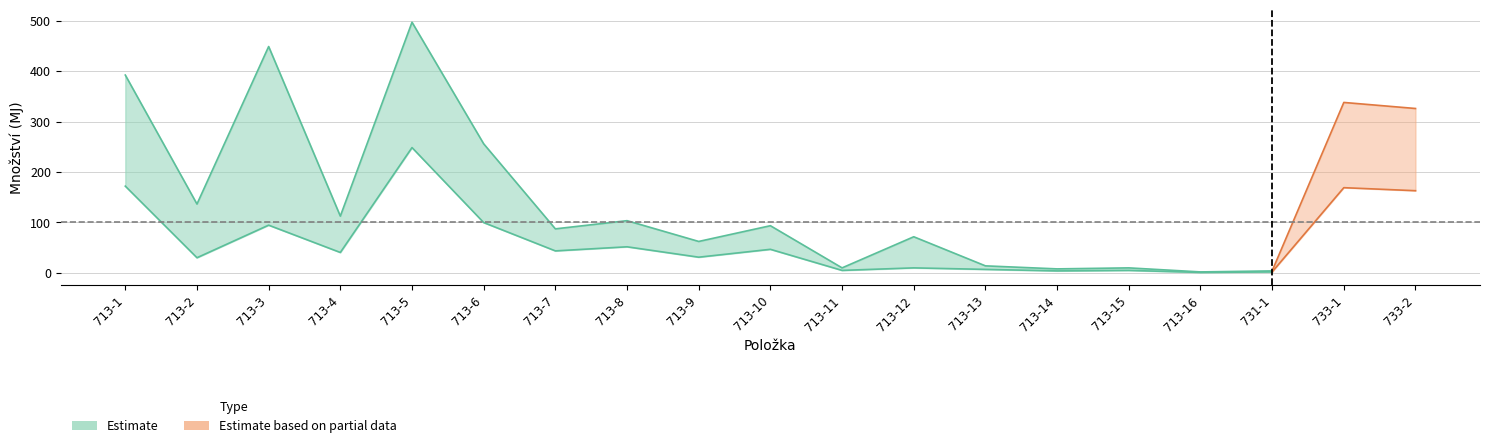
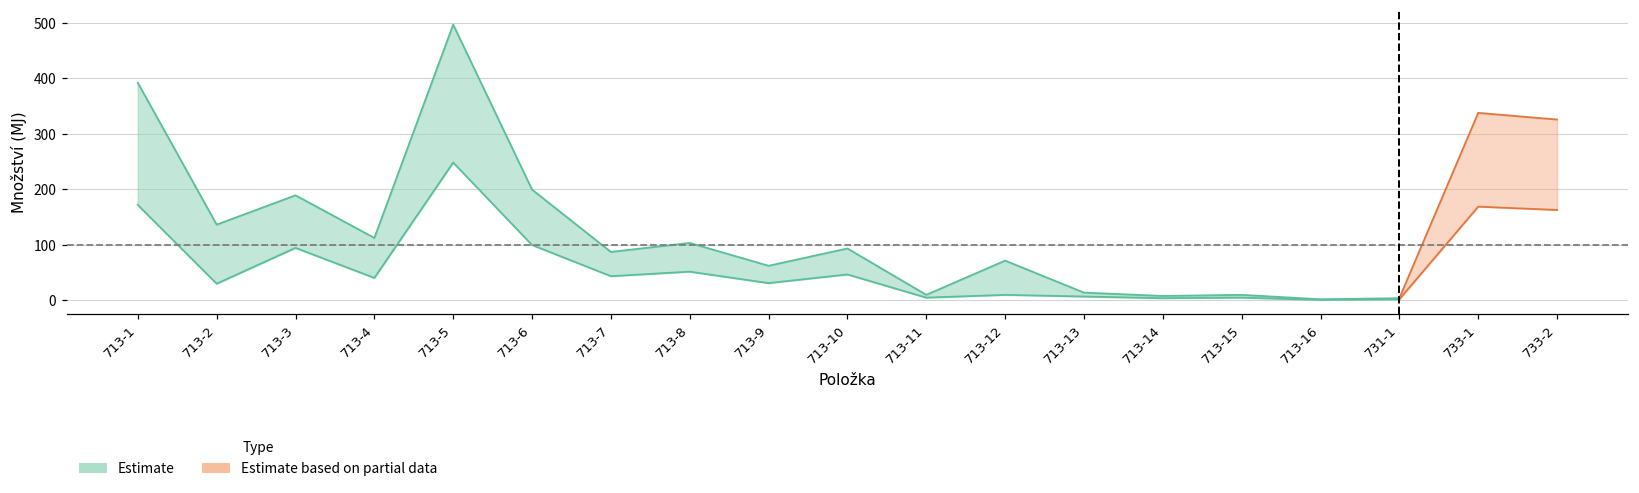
  {
    "Estimate": {
      "713-1": 390,
      "713-2": 140,
-     "713-3": 450,
+     "713-3": 190,
      "713-4": 110,
      "713-5": 500,
-     "713-6": 260,
+     "713-6": 200,
      "713-7": 90,
      "713-8": 100,
      "713-9": 60,
      "713-10": 90,
      "713-12": 70,
      "713-13": 10
    },
    "Estimate based on partial data": {
      "733-1": 340,
      "733-2": 330
    }
  }
